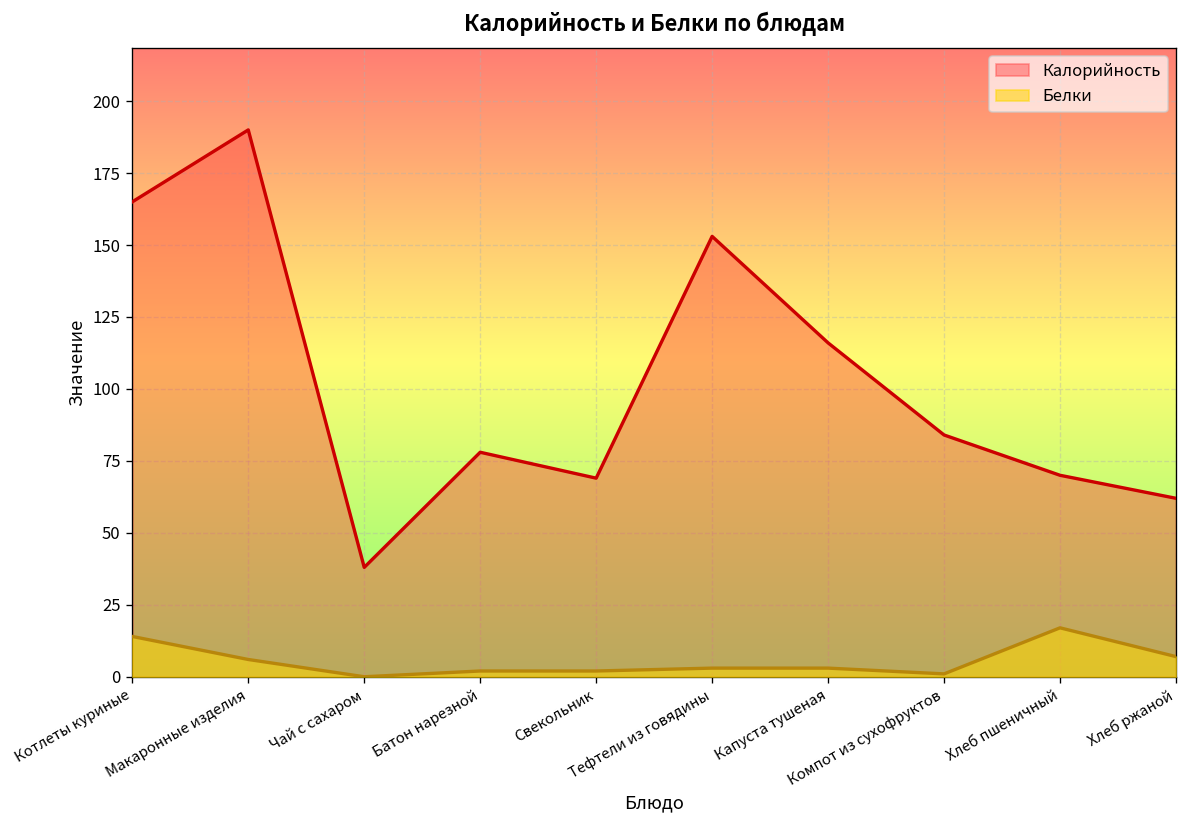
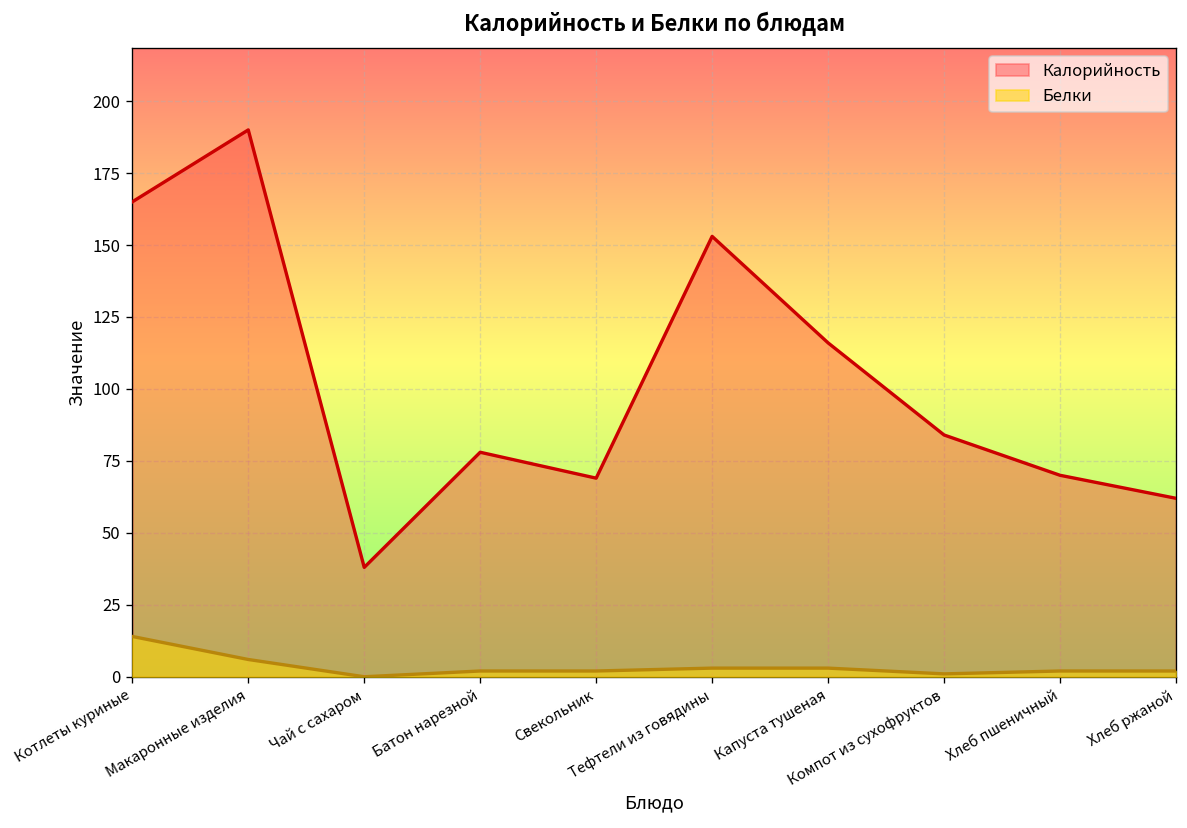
  {
    "Калорийность": {
      "Котлеты куриные": 165,
      "Макаронные изделия": 190,
      "Чай с сахаром": 38,
      "Батон нарезной": 78,
      "Свекольник": 69,
      "Тефтели из говядины": 153,
      "Капуста тушеная": 116,
      "Компот из сухофруктов": 84,
      "Хлеб пшеничный": 70,
      "Хлеб ржаной": 62
    },
    "Белки": {
      "Котлеты куриные": 14,
      "Макаронные изделия": 6,
      "Чай с сахаром": 0,
      "Батон нарезной": 2,
      "Свекольник": 2,
      "Тефтели из говядины": 3,
      "Капуста тушеная": 3,
      "Компот из сухофруктов": 1,
-     "Хлеб пшеничный": 17,
-     "Хлеб ржаной": 7
+     "Хлеб пшеничный": 2,
+     "Хлеб ржаной": 2
    }
  }
